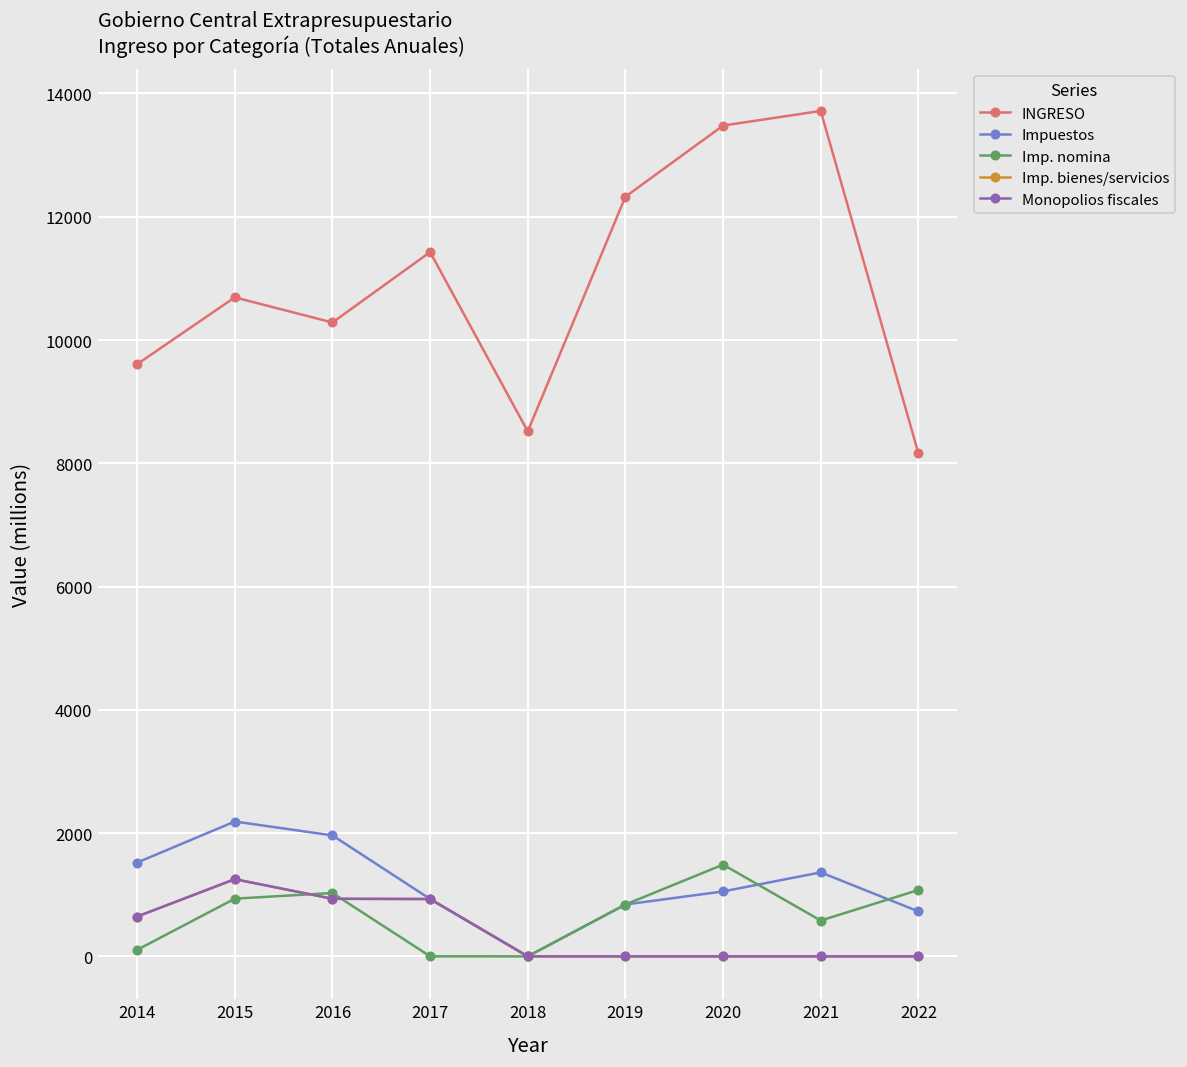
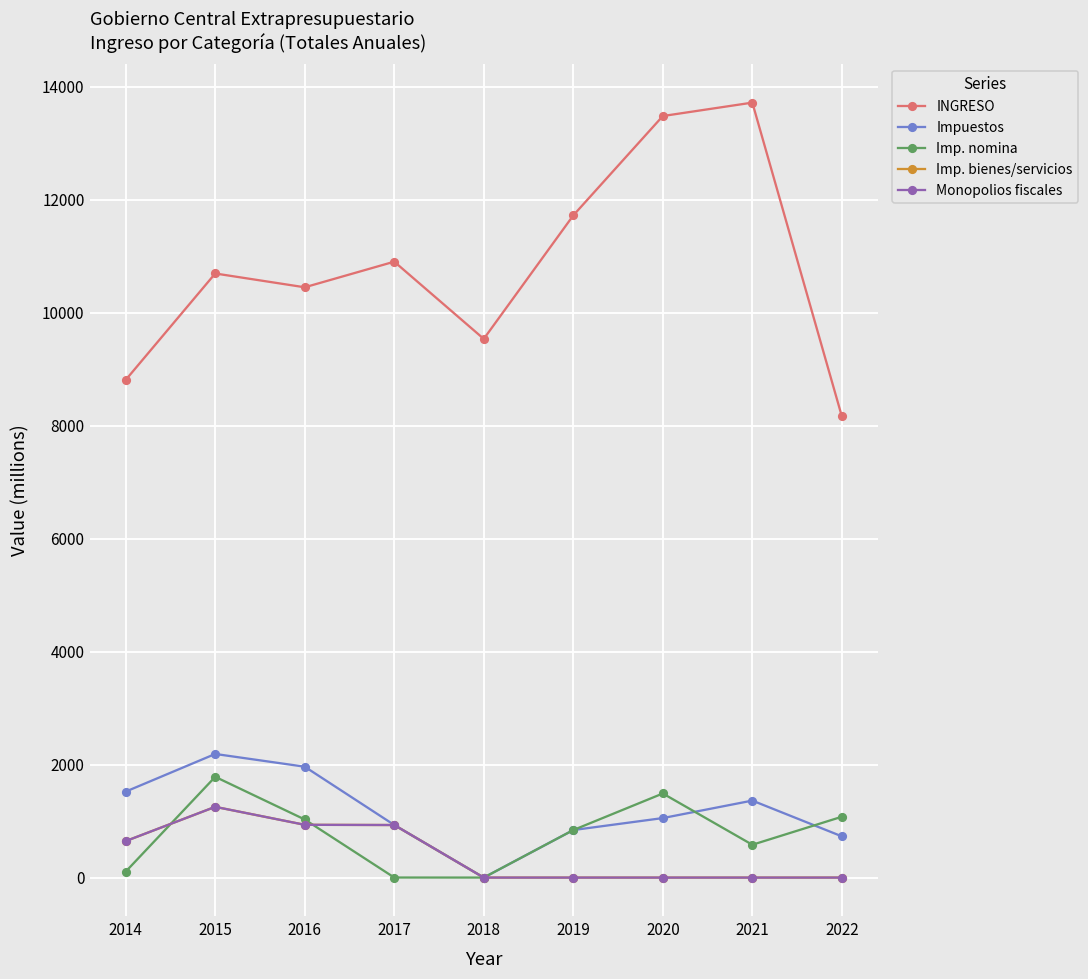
  {
    "INGRESO": {
-     "2014": 9600,
+     "2014": 8800,
      "2015": 10700,
-     "2016": 10300,
-     "2017": 11400,
-     "2018": 8500,
-     "2019": 12300,
+     "2016": 10400,
+     "2017": 10900,
+     "2018": 9500,
+     "2019": 11700,
      "2020": 13500,
      "2021": 13700,
      "2022": 8200
    },
    "Imp. nomina": {
      "2014": 100,
-     "2015": 900,
+     "2015": 1800,
      "2016": 1000,
      "2017": 0,
      "2020": 1500,
      "2021": 600,
      "2022": 1100
    }
  }
